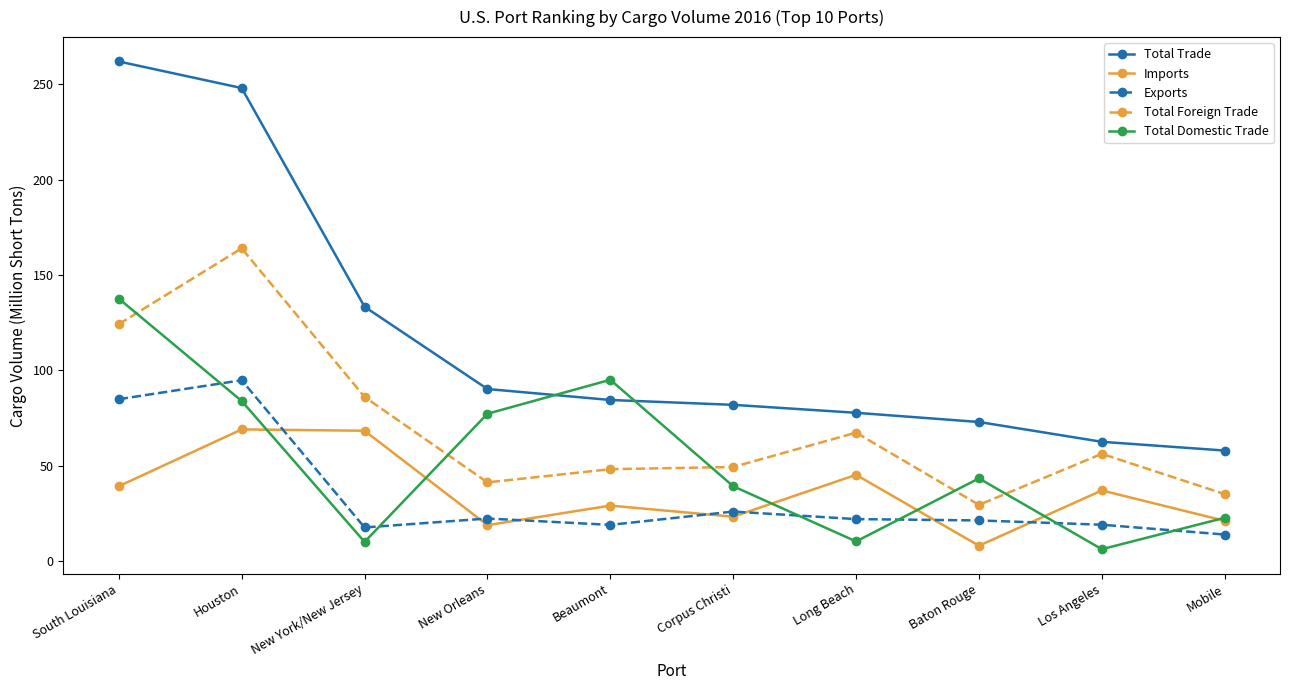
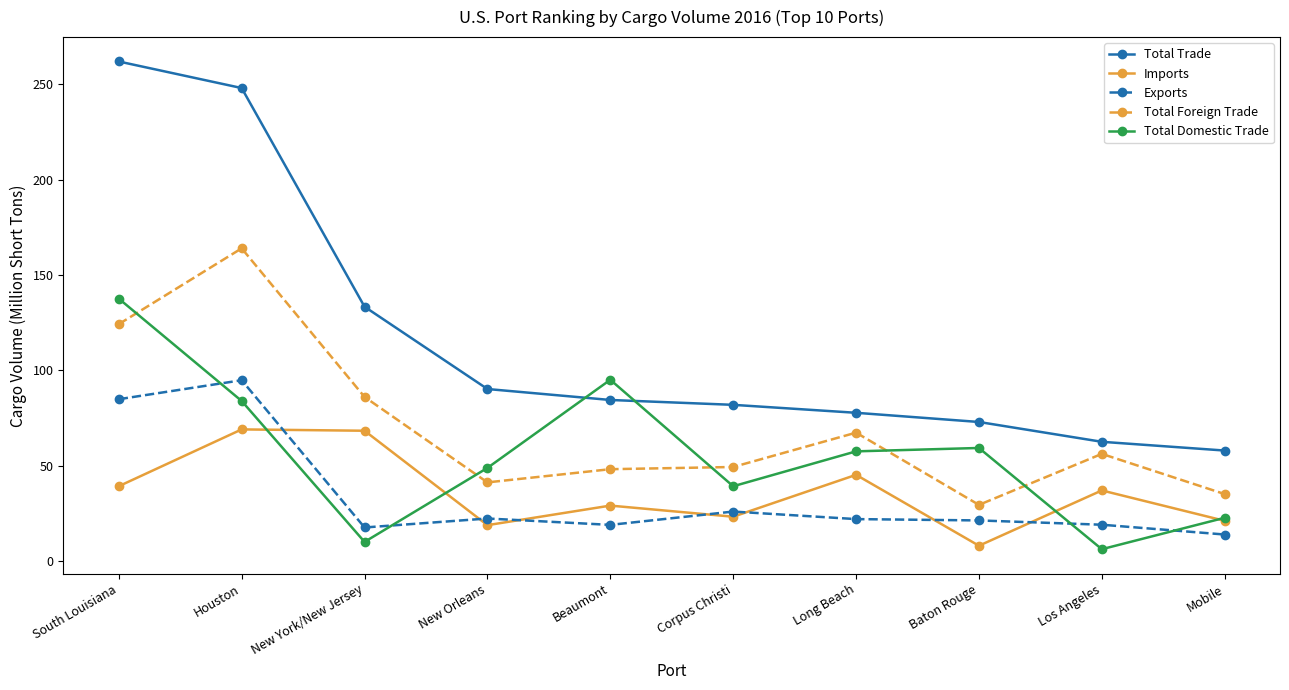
  {
    "Total Domestic Trade": {
      "South Louisiana": 138,
      "Houston": 84,
      "New York/New Jersey": 10,
-     "New Orleans": 77,
+     "New Orleans": 49,
      "Beaumont": 95,
      "Corpus Christi": 39,
-     "Long Beach": 10,
-     "Baton Rouge": 43,
+     "Long Beach": 58,
+     "Baton Rouge": 59,
      "Los Angeles": 6,
      "Mobile": 23
    }
  }
